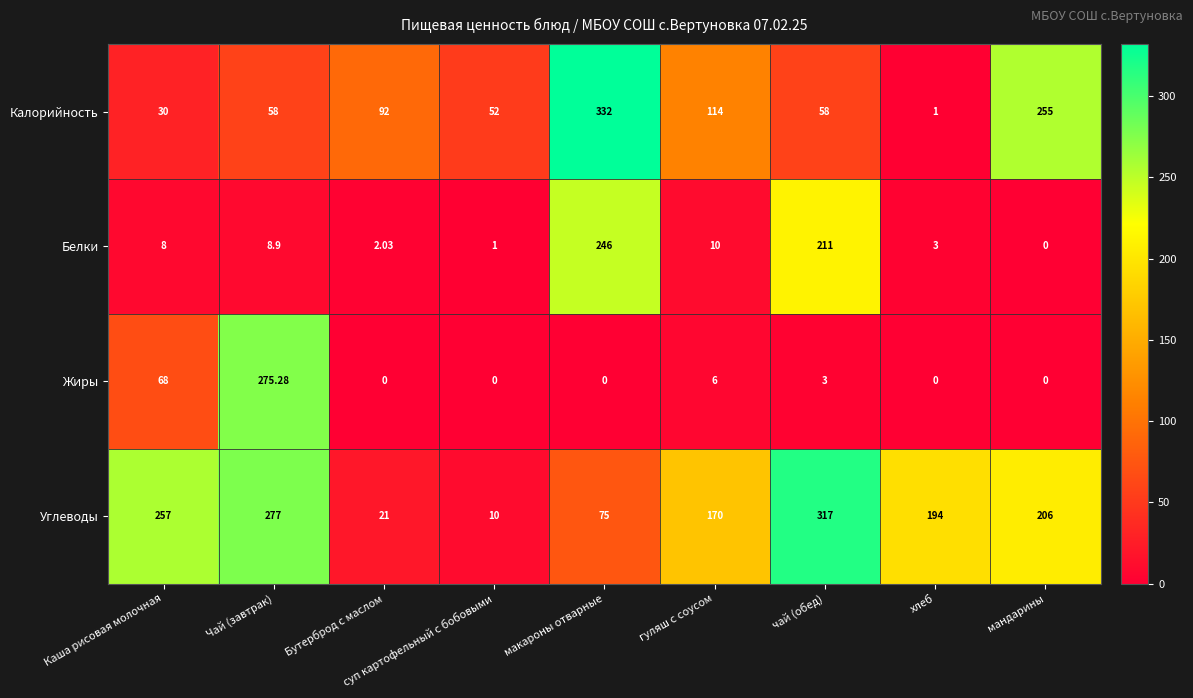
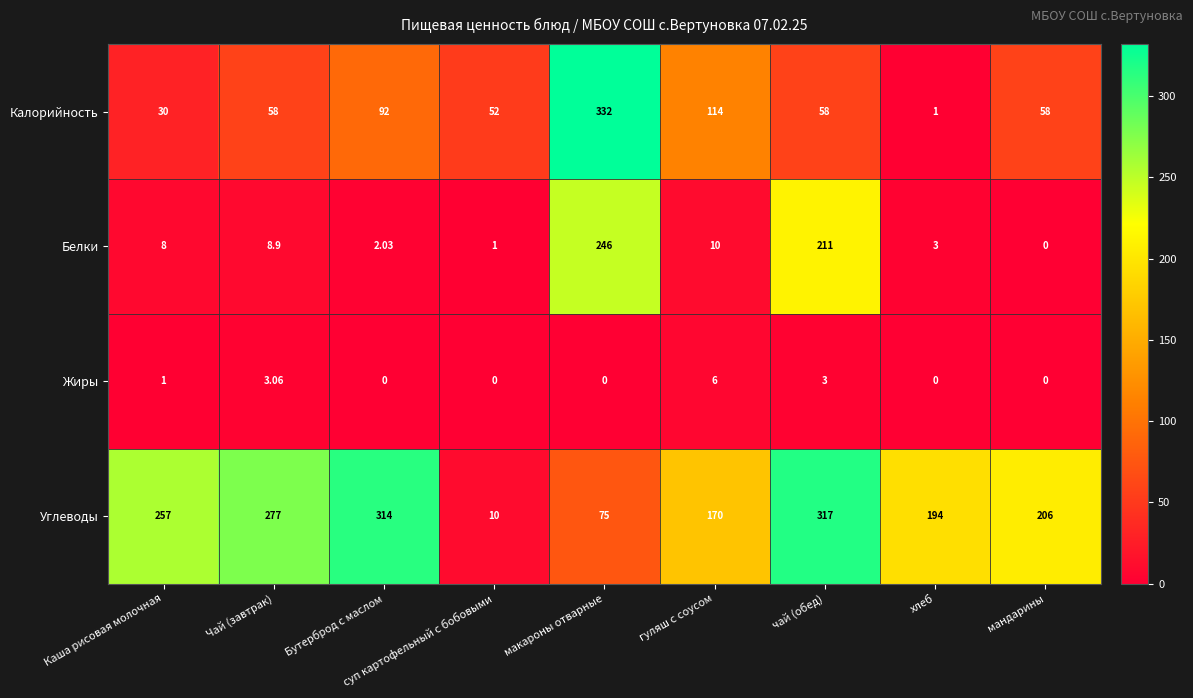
  {
    "Калорийность": {
      "Каша рисовая молочная": 30,
      "Чай (завтрак)": 58,
      "Бутерброд с маслом": 92,
      "суп картофельный с бобовыми": 52,
      "макароны отварные": 332,
      "гуляш с соусом": 114,
      "чай (обед)": 58,
      "хлеб": 1,
-     "мандарины": 255
+     "мандарины": 58
    },
    "Белки": {
      "Каша рисовая молочная": 8,
      "Чай (завтрак)": 8.9,
      "Бутерброд с маслом": 2.03,
      "суп картофельный с бобовыми": 1,
      "макароны отварные": 246,
      "гуляш с соусом": 10,
      "чай (обед)": 211,
      "хлеб": 3,
      "мандарины": 0
    },
    "Жиры": {
-     "Каша рисовая молочная": 68,
-     "Чай (завтрак)": 275.28,
+     "Каша рисовая молочная": 1,
+     "Чай (завтрак)": 3.06,
      "Бутерброд с маслом": 0,
      "суп картофельный с бобовыми": 0,
      "макароны отварные": 0,
      "гуляш с соусом": 6,
      "чай (обед)": 3,
      "хлеб": 0,
      "мандарины": 0
    },
    "Углеводы": {
      "Каша рисовая молочная": 257,
      "Чай (завтрак)": 277,
-     "Бутерброд с маслом": 21,
+     "Бутерброд с маслом": 314,
      "суп картофельный с бобовыми": 10,
      "макароны отварные": 75,
      "гуляш с соусом": 170,
      "чай (обед)": 317,
      "хлеб": 194,
      "мандарины": 206
    }
  }
